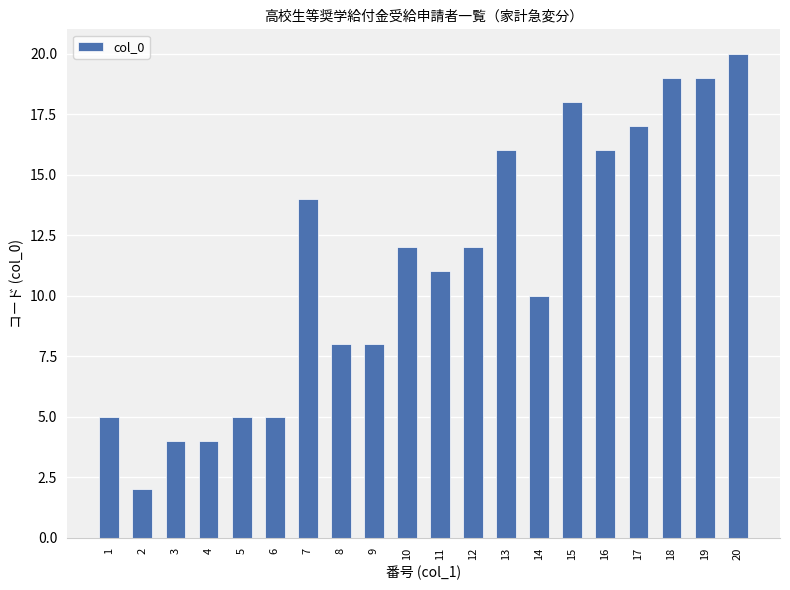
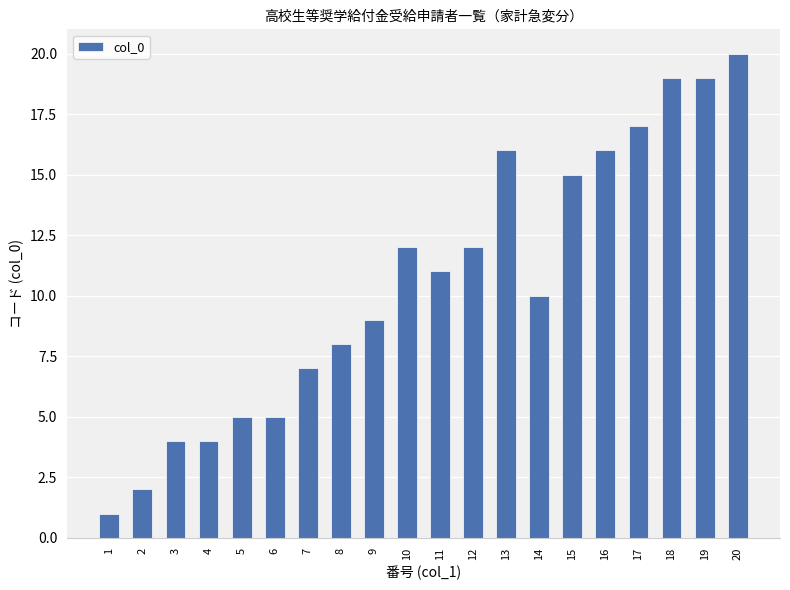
  {
-   "1": 5,
+   "1": 1,
    "2": 2,
    "3": 4,
    "4": 4,
    "5": 5,
    "6": 5,
-   "7": 14,
+   "7": 7,
    "8": 8,
-   "9": 8,
+   "9": 9,
    "10": 12,
    "11": 11,
    "12": 12,
    "13": 16,
    "14": 10,
-   "15": 18,
+   "15": 15,
    "16": 16,
    "17": 17,
    "18": 19,
    "19": 19,
    "20": 20
  }
